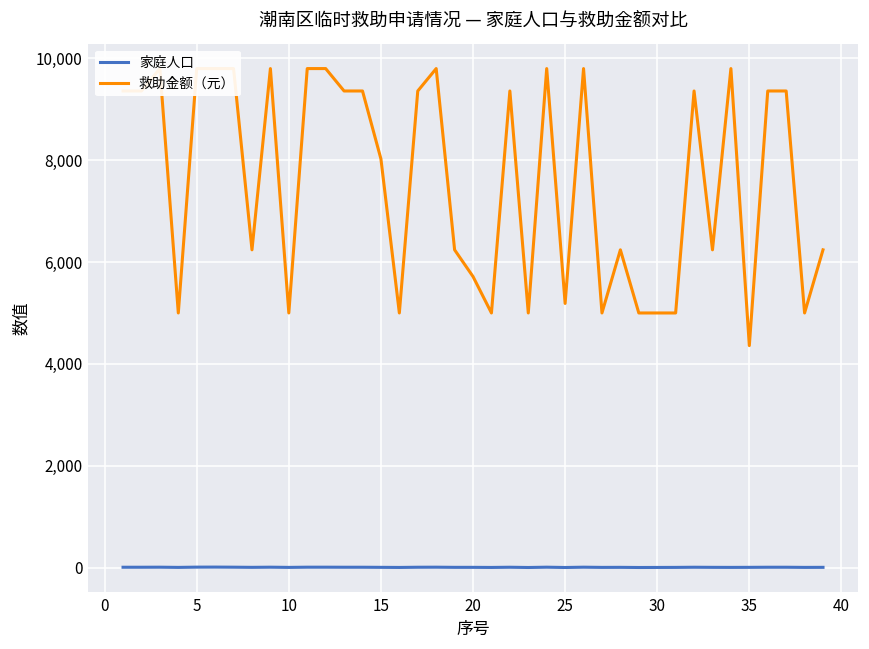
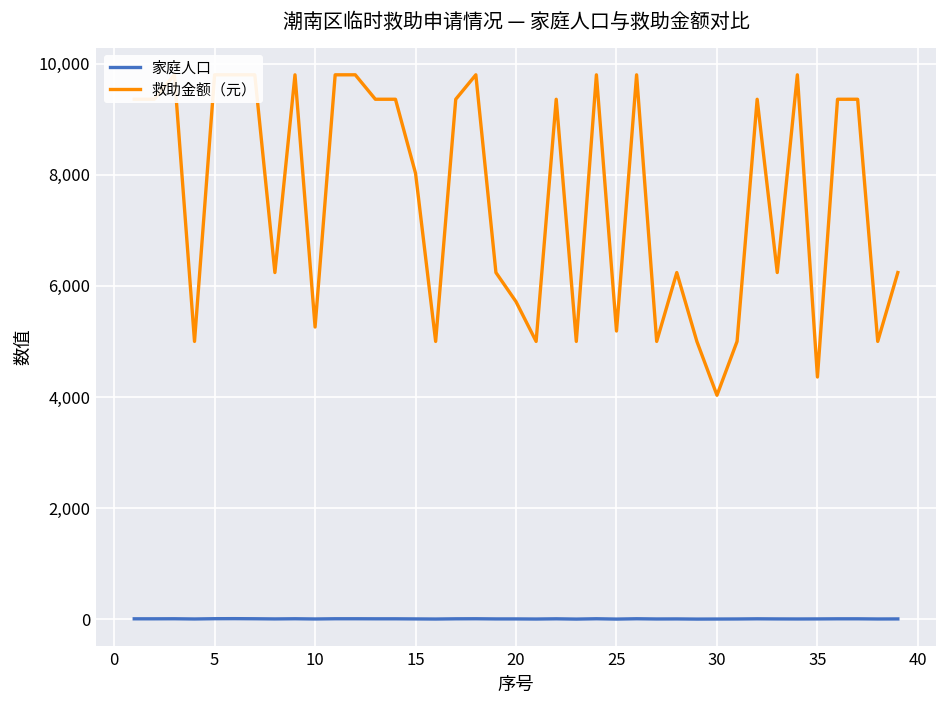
  {
    "家庭人口": {
      "5": "0",
      "10": "0",
      "15": "0",
      "20": "0",
      "25": "0",
      "30": "0",
      "35": "0"
    },
    "救助金额（元）": {
-     "10": "5,000",
+     "10": "5,300",
      "15": "8,000",
      "20": "5,700",
      "25": "5,200",
-     "30": "5,000",
+     "30": "4,000",
      "35": "4,400"
    }
  }
